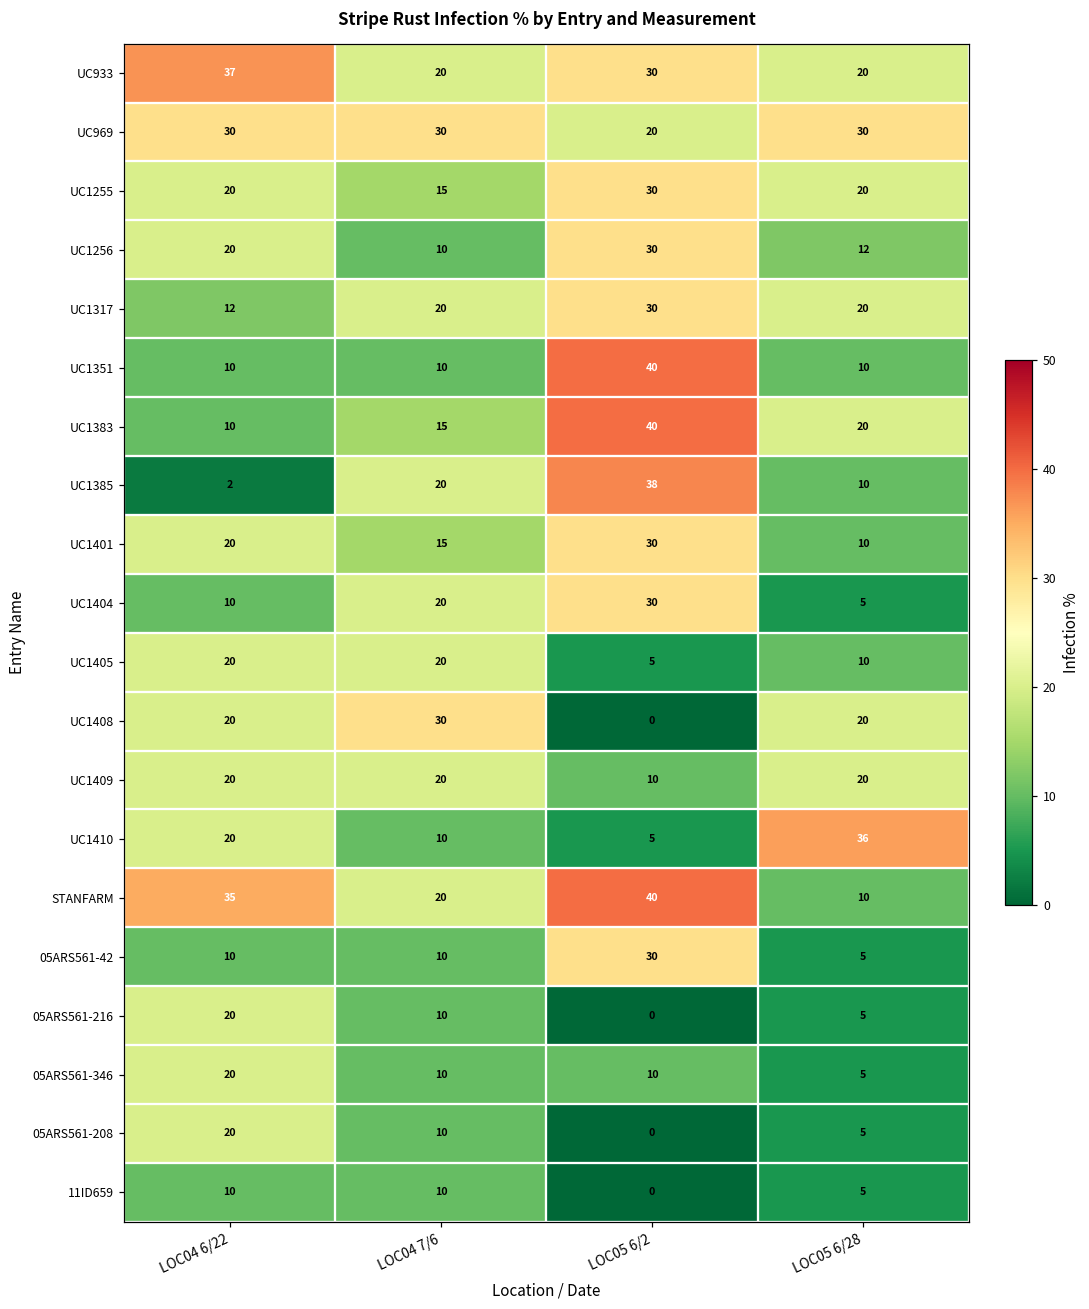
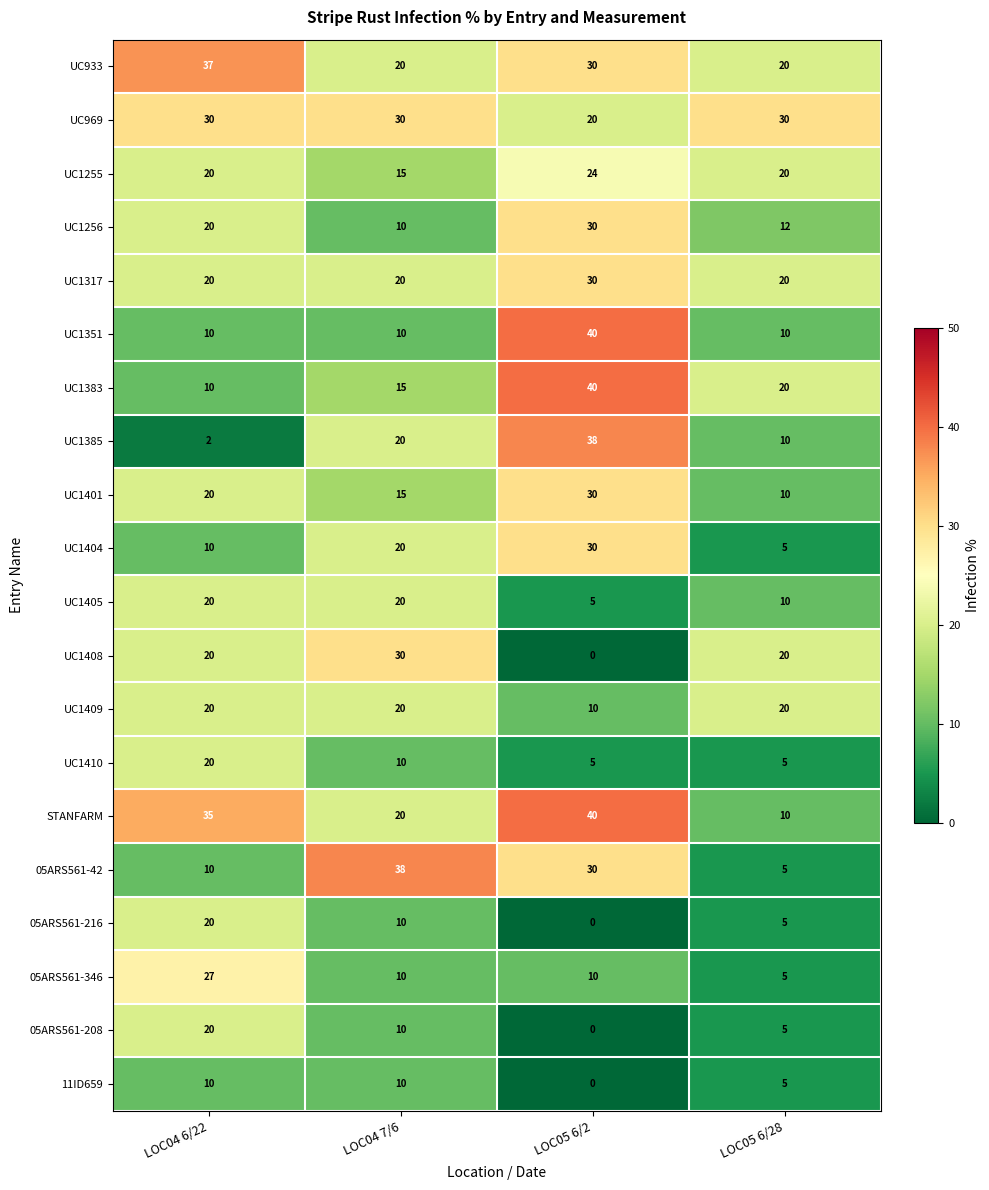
  {
    "UC933": {
      "LOC04 6/22": 37,
      "LOC04 7/6": 20,
      "LOC05 6/2": 30,
      "LOC05 6/28": 20
    },
    "UC969": {
      "LOC04 6/22": 30,
      "LOC04 7/6": 30,
      "LOC05 6/2": 20,
      "LOC05 6/28": 30
    },
    "UC1255": {
      "LOC04 6/22": 20,
      "LOC04 7/6": 15,
-     "LOC05 6/2": 30,
+     "LOC05 6/2": 24,
      "LOC05 6/28": 20
    },
    "UC1256": {
      "LOC04 6/22": 20,
      "LOC04 7/6": 10,
      "LOC05 6/2": 30,
      "LOC05 6/28": 12
    },
    "UC1317": {
-     "LOC04 6/22": 12,
+     "LOC04 6/22": 20,
      "LOC04 7/6": 20,
      "LOC05 6/2": 30,
      "LOC05 6/28": 20
    },
    "UC1351": {
      "LOC04 6/22": 10,
      "LOC04 7/6": 10,
      "LOC05 6/2": 40,
      "LOC05 6/28": 10
    },
    "UC1383": {
      "LOC04 6/22": 10,
      "LOC04 7/6": 15,
      "LOC05 6/2": 40,
      "LOC05 6/28": 20
    },
    "UC1385": {
      "LOC04 6/22": 2,
      "LOC04 7/6": 20,
      "LOC05 6/2": 38,
      "LOC05 6/28": 10
    },
    "UC1401": {
      "LOC04 6/22": 20,
      "LOC04 7/6": 15,
      "LOC05 6/2": 30,
      "LOC05 6/28": 10
    },
    "UC1404": {
      "LOC04 6/22": 10,
      "LOC04 7/6": 20,
      "LOC05 6/2": 30,
      "LOC05 6/28": 5
    },
    "UC1405": {
      "LOC04 6/22": 20,
      "LOC04 7/6": 20,
      "LOC05 6/2": 5,
      "LOC05 6/28": 10
    },
    "UC1408": {
      "LOC04 6/22": 20,
      "LOC04 7/6": 30,
      "LOC05 6/2": 0,
      "LOC05 6/28": 20
    },
    "UC1409": {
      "LOC04 6/22": 20,
      "LOC04 7/6": 20,
      "LOC05 6/2": 10,
      "LOC05 6/28": 20
    },
    "UC1410": {
      "LOC04 6/22": 20,
      "LOC04 7/6": 10,
      "LOC05 6/2": 5,
-     "LOC05 6/28": 36
+     "LOC05 6/28": 5
    },
    "STANFARM": {
      "LOC04 6/22": 35,
      "LOC04 7/6": 20,
      "LOC05 6/2": 40,
      "LOC05 6/28": 10
    },
    "05ARS561-42": {
      "LOC04 6/22": 10,
-     "LOC04 7/6": 10,
+     "LOC04 7/6": 38,
      "LOC05 6/2": 30,
      "LOC05 6/28": 5
    },
    "05ARS561-216": {
      "LOC04 6/22": 20,
      "LOC04 7/6": 10,
      "LOC05 6/2": 0,
      "LOC05 6/28": 5
    },
    "05ARS561-346": {
-     "LOC04 6/22": 20,
+     "LOC04 6/22": 27,
      "LOC04 7/6": 10,
      "LOC05 6/2": 10,
      "LOC05 6/28": 5
    },
    "05ARS561-208": {
      "LOC04 6/22": 20,
      "LOC04 7/6": 10,
      "LOC05 6/2": 0,
      "LOC05 6/28": 5
    },
    "11ID659": {
      "LOC04 6/22": 10,
      "LOC04 7/6": 10,
      "LOC05 6/2": 0,
      "LOC05 6/28": 5
    }
  }
